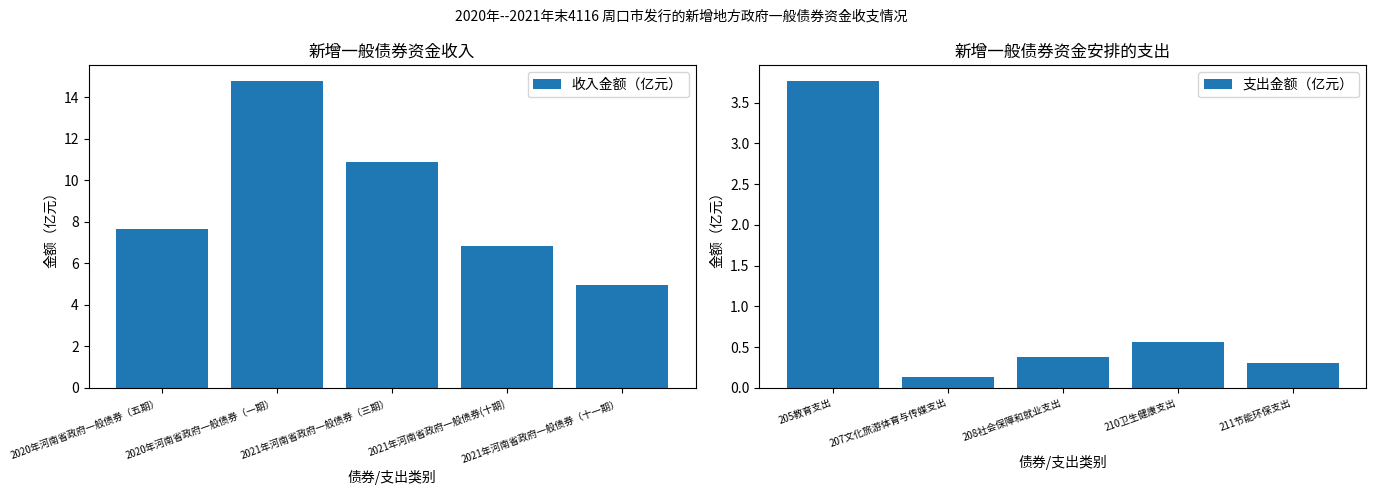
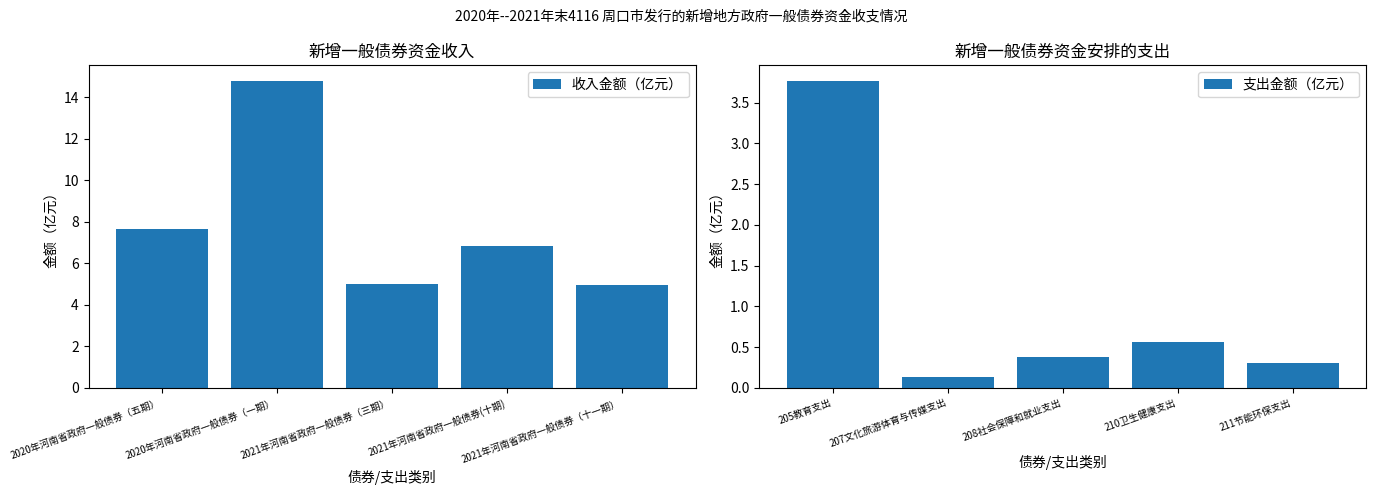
  {
    "新增一般债券资金收入": {
      "2020年河南省政府一般债券（五期）": 7.6,
      "2020年河南省政府一般债券（一期）": 14.8,
-     "2021年河南省政府一般债券（三期）": 10.9,
+     "2021年河南省政府一般债券（三期）": 5.0,
      "2021年河南省政府一般债券(十期)": 6.8,
      "2021年河南省政府一般债券（十一期）": 5.0
    },
    "新增一般债券资金安排的支出": {
      "205教育支出": 3.8,
      "207文化旅游体育与传媒支出": 0.1,
      "208社会保障和就业支出": 0.4,
      "210卫生健康支出": 0.6,
      "211节能环保支出": 0.3
    }
  }
